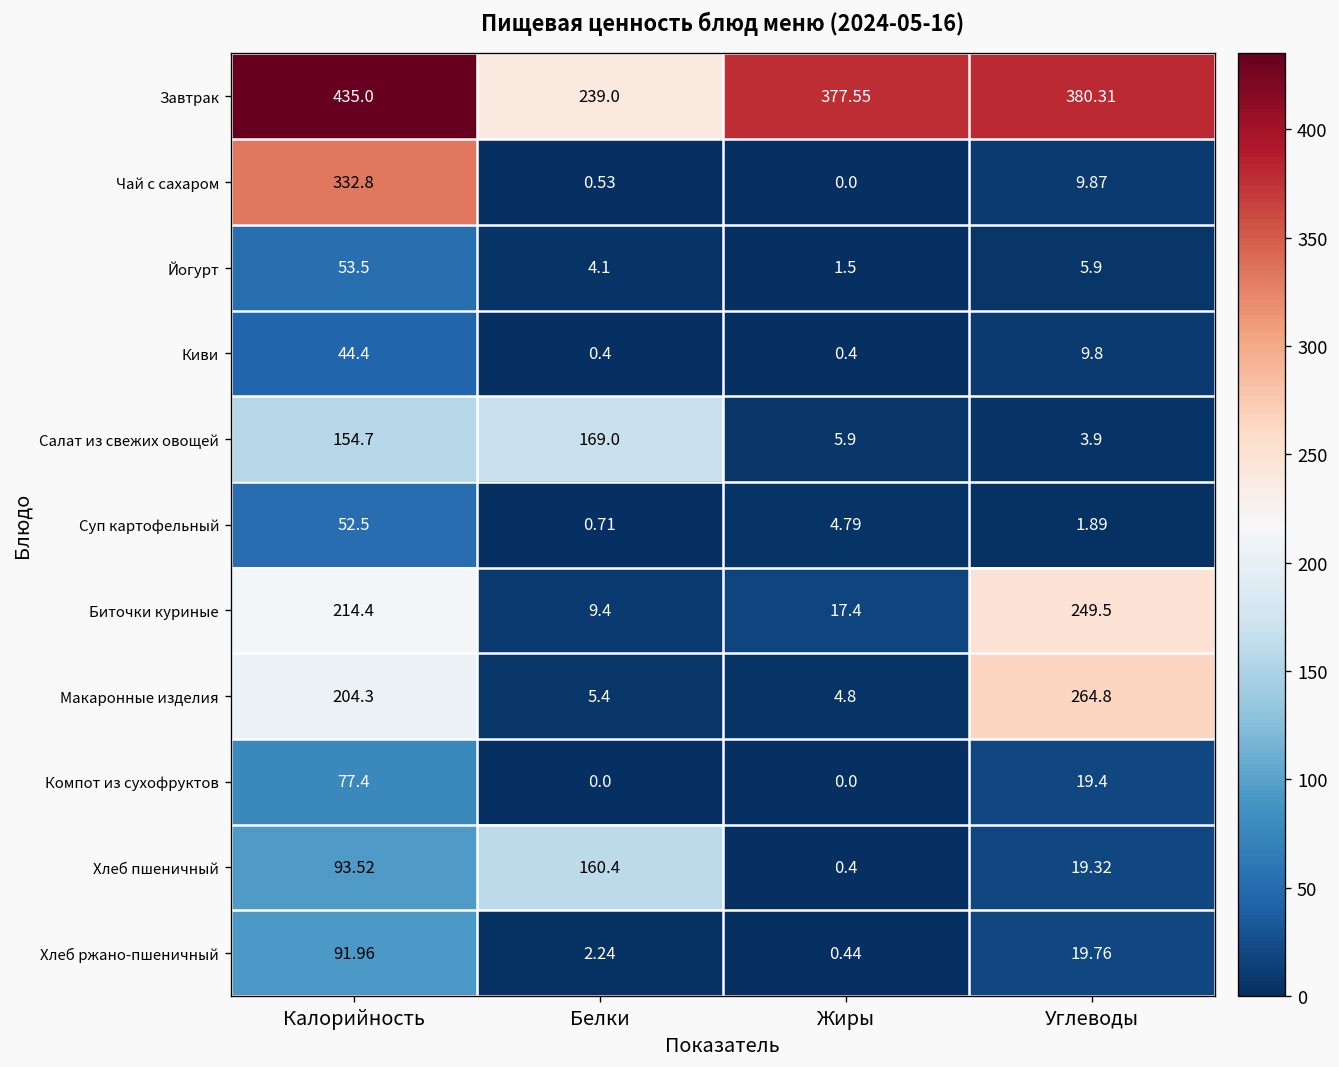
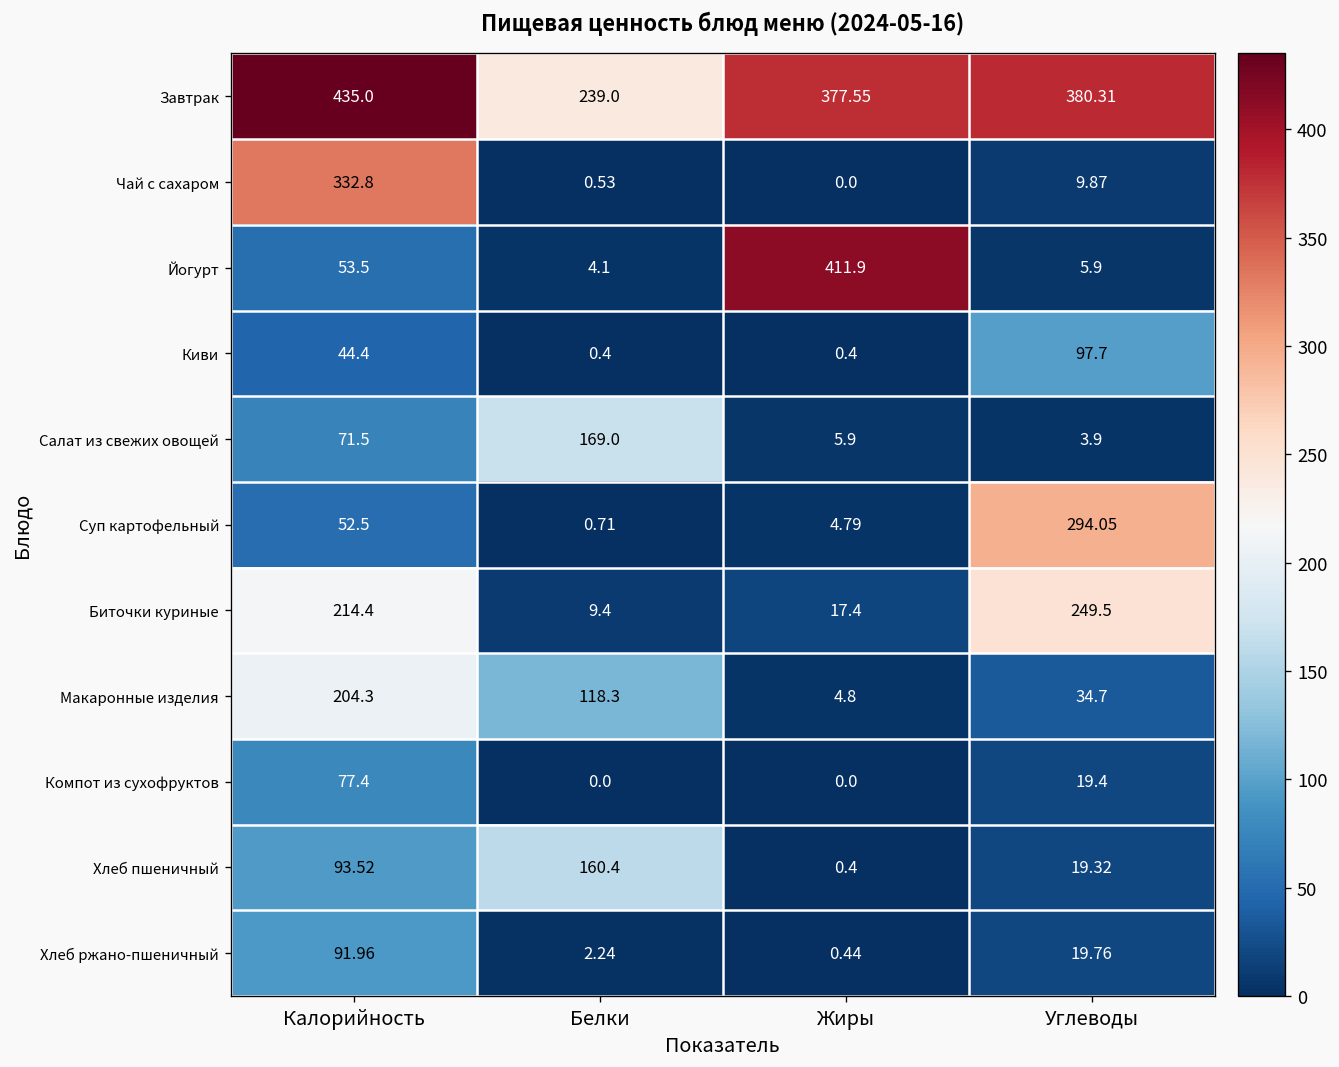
  {
    "Завтрак": {
      "Калорийность": 435.0,
      "Белки": 239.0,
      "Жиры": 377.55,
      "Углеводы": 380.31
    },
    "Чай с сахаром": {
      "Калорийность": 332.8,
      "Белки": 0.53,
      "Жиры": 0.0,
      "Углеводы": 9.87
    },
    "Йогурт": {
      "Калорийность": 53.5,
      "Белки": 4.1,
-     "Жиры": 1.5,
+     "Жиры": 411.9,
      "Углеводы": 5.9
    },
    "Киви": {
      "Калорийность": 44.4,
      "Белки": 0.4,
      "Жиры": 0.4,
-     "Углеводы": 9.8
+     "Углеводы": 97.7
    },
    "Салат из свежих овощей": {
-     "Калорийность": 154.7,
+     "Калорийность": 71.5,
      "Белки": 169.0,
      "Жиры": 5.9,
      "Углеводы": 3.9
    },
    "Суп картофельный": {
      "Калорийность": 52.5,
      "Белки": 0.71,
      "Жиры": 4.79,
-     "Углеводы": 1.89
+     "Углеводы": 294.05
    },
    "Биточки куриные": {
      "Калорийность": 214.4,
      "Белки": 9.4,
      "Жиры": 17.4,
      "Углеводы": 249.5
    },
    "Макаронные изделия": {
      "Калорийность": 204.3,
-     "Белки": 5.4,
+     "Белки": 118.3,
      "Жиры": 4.8,
-     "Углеводы": 264.8
+     "Углеводы": 34.7
    },
    "Компот из сухофруктов": {
      "Калорийность": 77.4,
      "Белки": 0.0,
      "Жиры": 0.0,
      "Углеводы": 19.4
    },
    "Хлеб пшеничный": {
      "Калорийность": 93.52,
      "Белки": 160.4,
      "Жиры": 0.4,
      "Углеводы": 19.32
    },
    "Хлеб ржано-пшеничный": {
      "Калорийность": 91.96,
      "Белки": 2.24,
      "Жиры": 0.44,
      "Углеводы": 19.76
    }
  }
